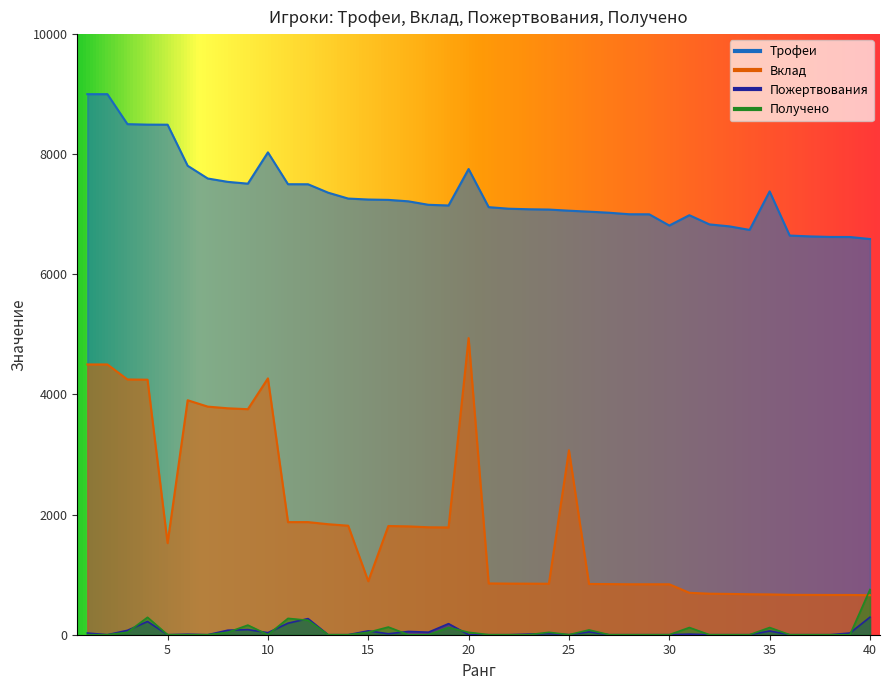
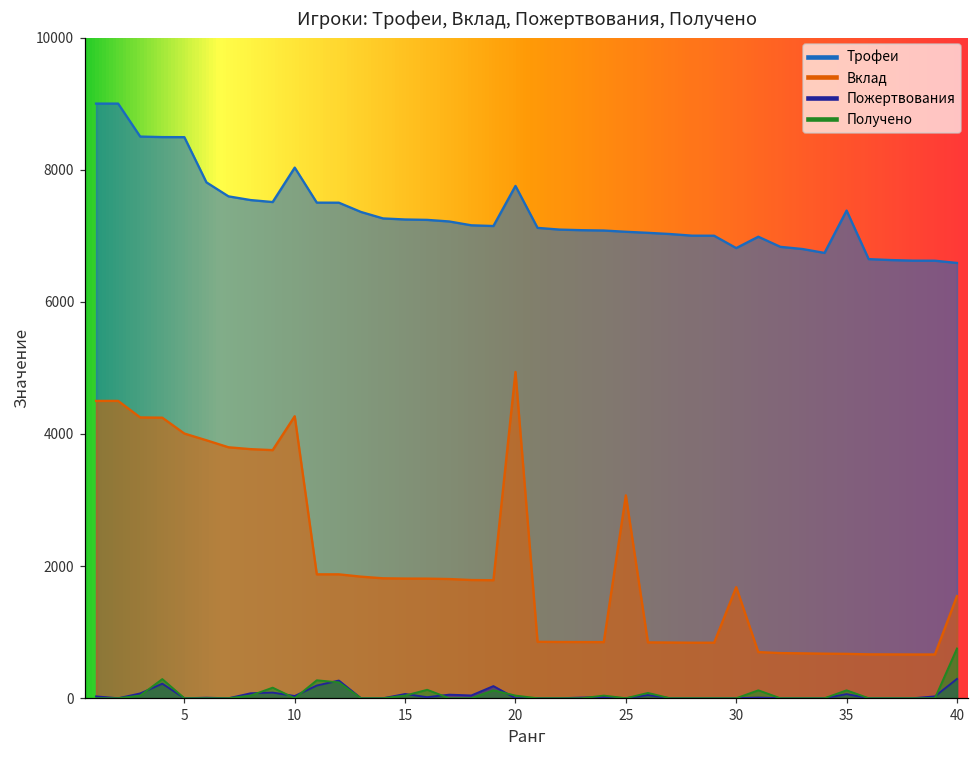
  {
    "Трофеи": {
      "5": 8500,
      "10": 8000,
      "15": 7200,
      "20": 7800,
      "25": 7100,
      "30": 6800,
      "35": 7400,
      "40": 6600
    },
    "Вклад": {
-     "5": 1500,
+     "5": 4000,
      "10": 4300,
-     "15": 900,
+     "15": 1800,
      "20": 4900,
      "25": 3100,
-     "30": 800,
+     "30": 1700,
      "35": 700,
-     "40": 700
+     "40": 1500
    },
    "Пожертвования": {
      "35": 100,
      "40": 300
    },
    "Получено": {
      "35": 100,
      "40": 800
    }
  }
